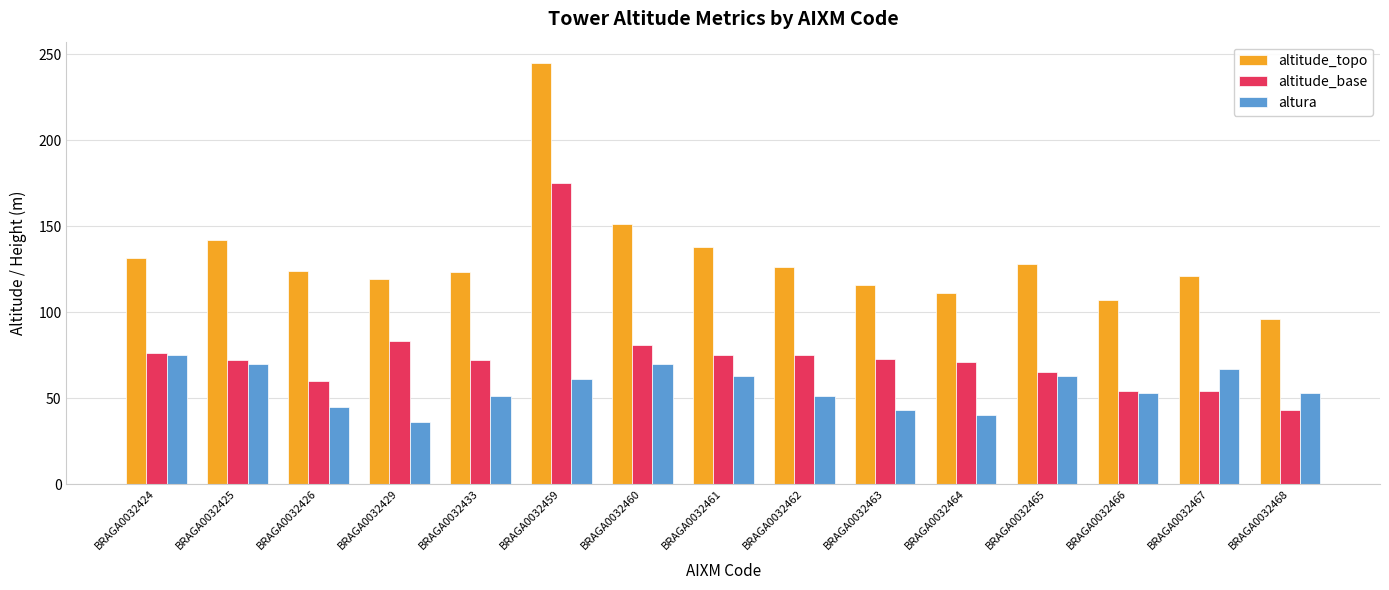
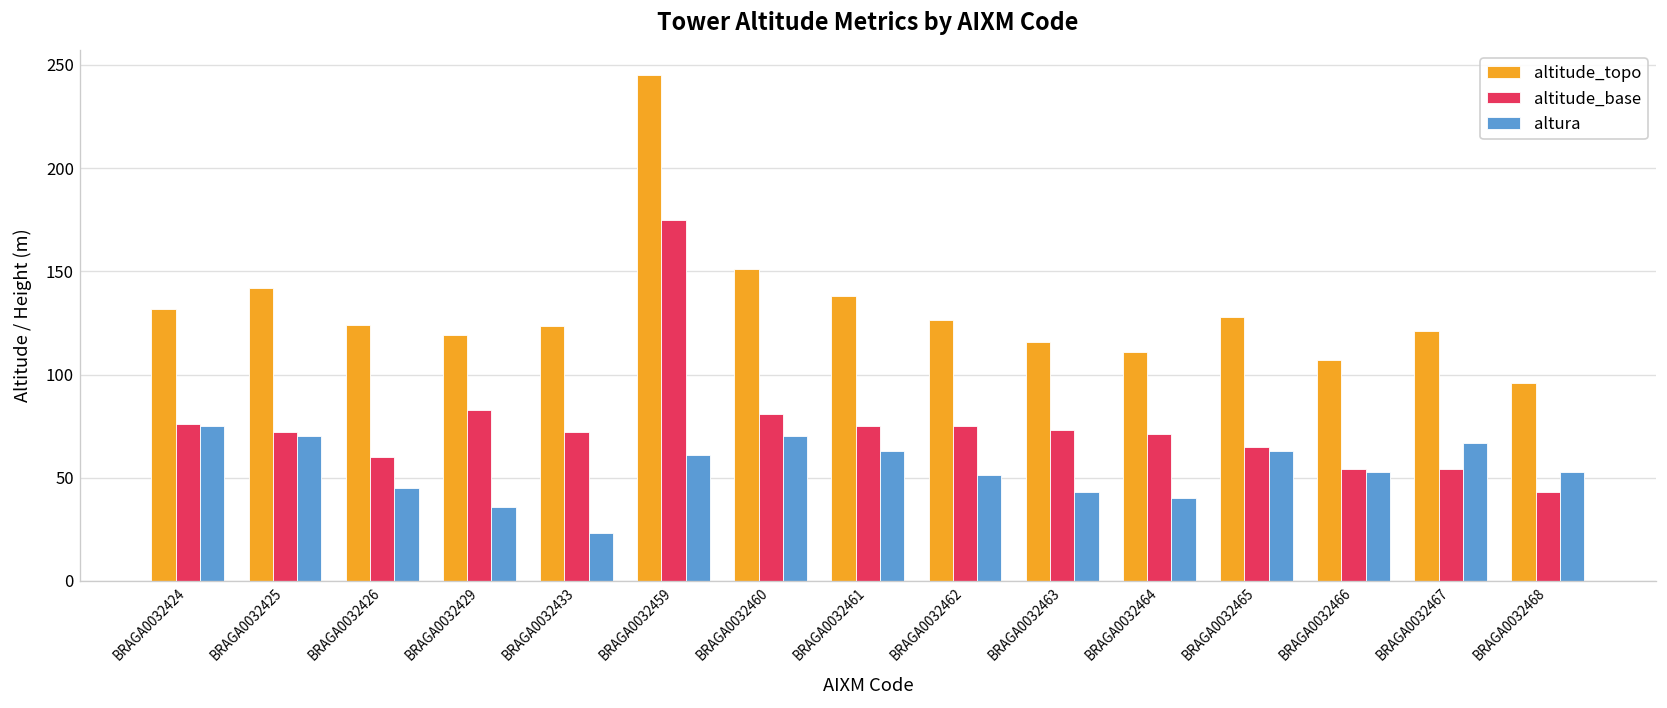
  {
    "altitude_topo": {
      "BRAGA0032424": 132,
      "BRAGA0032425": 142,
      "BRAGA0032426": 124,
      "BRAGA0032429": 119,
      "BRAGA0032433": 124,
      "BRAGA0032459": 245,
      "BRAGA0032460": 151,
      "BRAGA0032461": 138,
      "BRAGA0032462": 127,
      "BRAGA0032463": 116,
      "BRAGA0032464": 111,
      "BRAGA0032465": 128,
      "BRAGA0032466": 107,
      "BRAGA0032467": 121,
      "BRAGA0032468": 96
    },
    "altitude_base": {
      "BRAGA0032424": 76,
      "BRAGA0032425": 72,
      "BRAGA0032426": 60,
      "BRAGA0032429": 83,
      "BRAGA0032433": 72,
      "BRAGA0032459": 175,
      "BRAGA0032460": 81,
      "BRAGA0032461": 75,
      "BRAGA0032462": 75,
      "BRAGA0032463": 73,
      "BRAGA0032464": 71,
      "BRAGA0032465": 65,
      "BRAGA0032466": 54,
      "BRAGA0032467": 54,
      "BRAGA0032468": 43
    },
    "altura": {
      "BRAGA0032424": 75,
      "BRAGA0032425": 70,
      "BRAGA0032426": 45,
      "BRAGA0032429": 36,
-     "BRAGA0032433": 52,
+     "BRAGA0032433": 23,
      "BRAGA0032459": 61,
      "BRAGA0032460": 70,
      "BRAGA0032461": 63,
      "BRAGA0032462": 52,
      "BRAGA0032463": 43,
      "BRAGA0032464": 40,
      "BRAGA0032465": 63,
      "BRAGA0032466": 53,
      "BRAGA0032467": 67,
      "BRAGA0032468": 53
    }
  }
